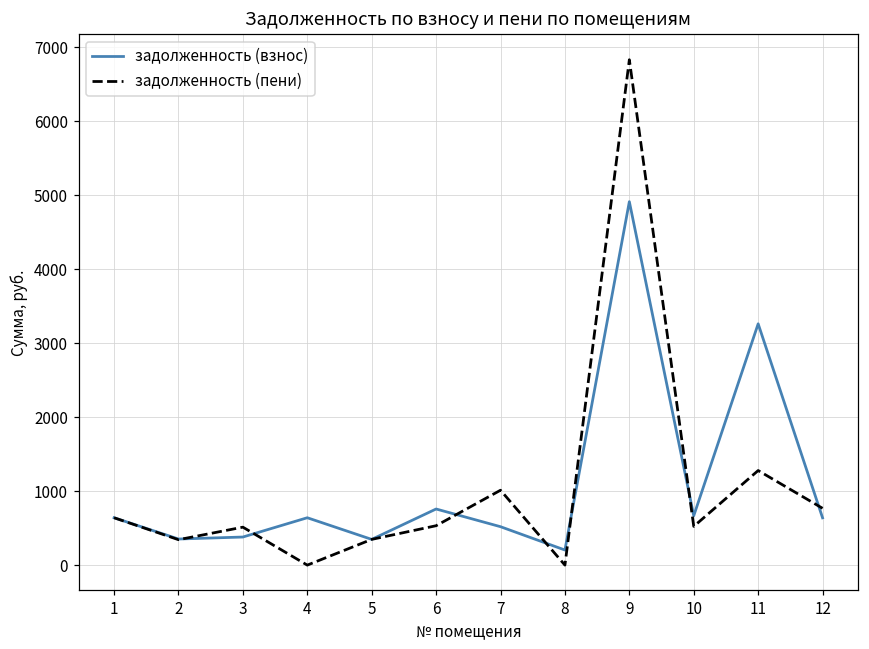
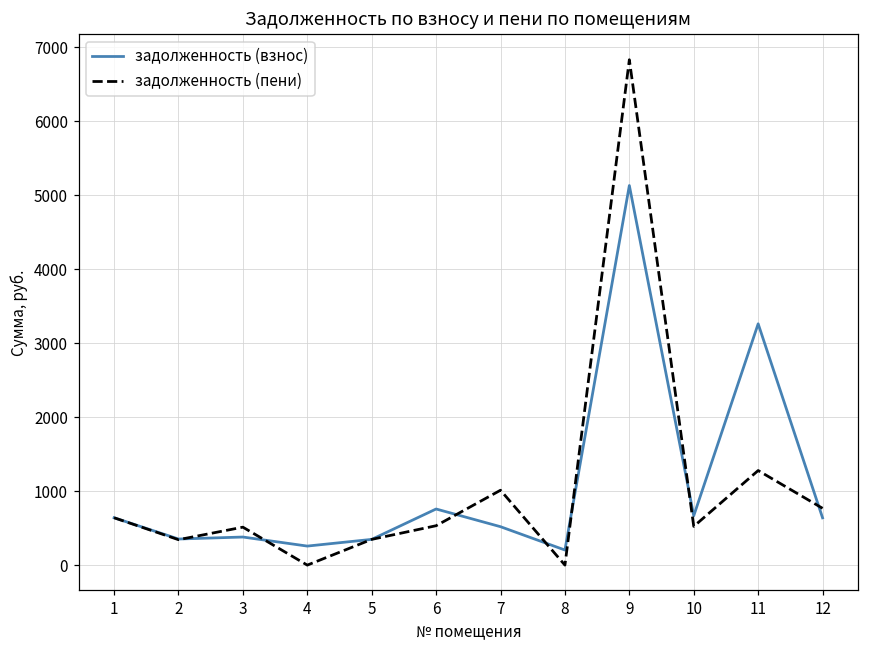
  {
    "задолженность (взнос)": {
      "3": 400,
-     "4": 600,
+     "4": 300,
      "6": 800,
      "7": 500,
      "8": 200,
-     "9": 4900,
+     "9": 5100,
      "10": 700,
      "11": 3300,
      "12": 600
    },
    "задолженность (пени)": {
      "3": 500,
      "4": 0,
      "6": 500,
      "7": 1000,
      "8": 0,
      "9": 6800,
      "10": 500,
      "11": 1300,
      "12": 800
    }
  }
